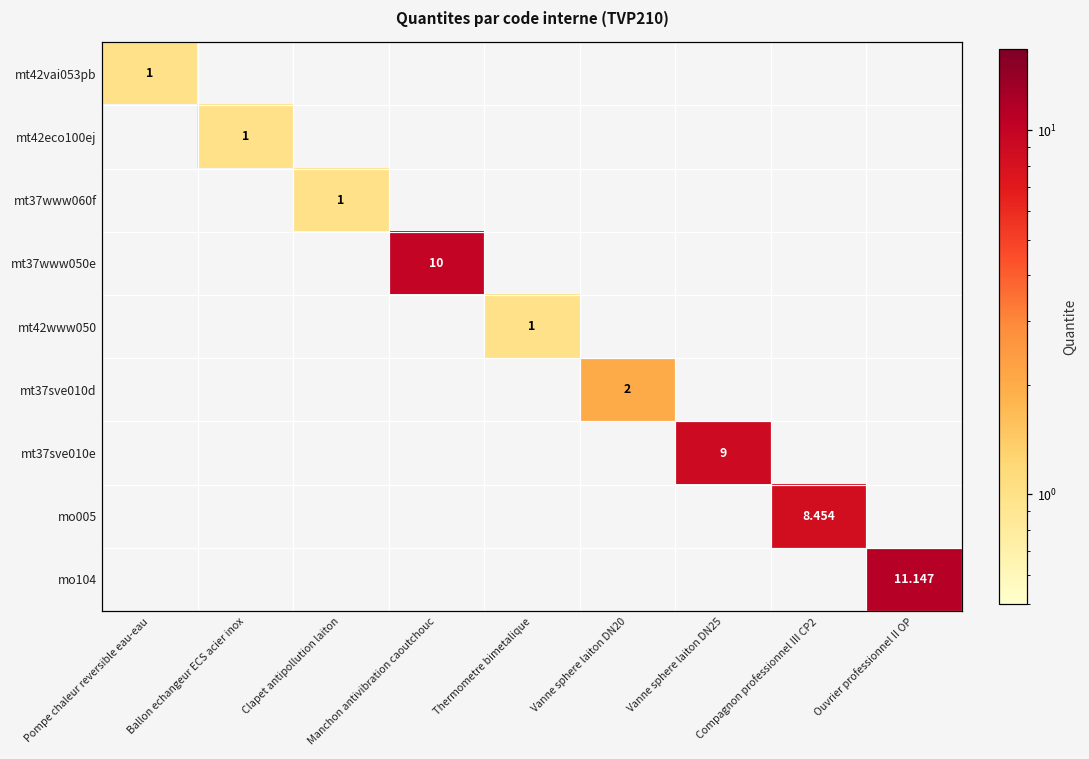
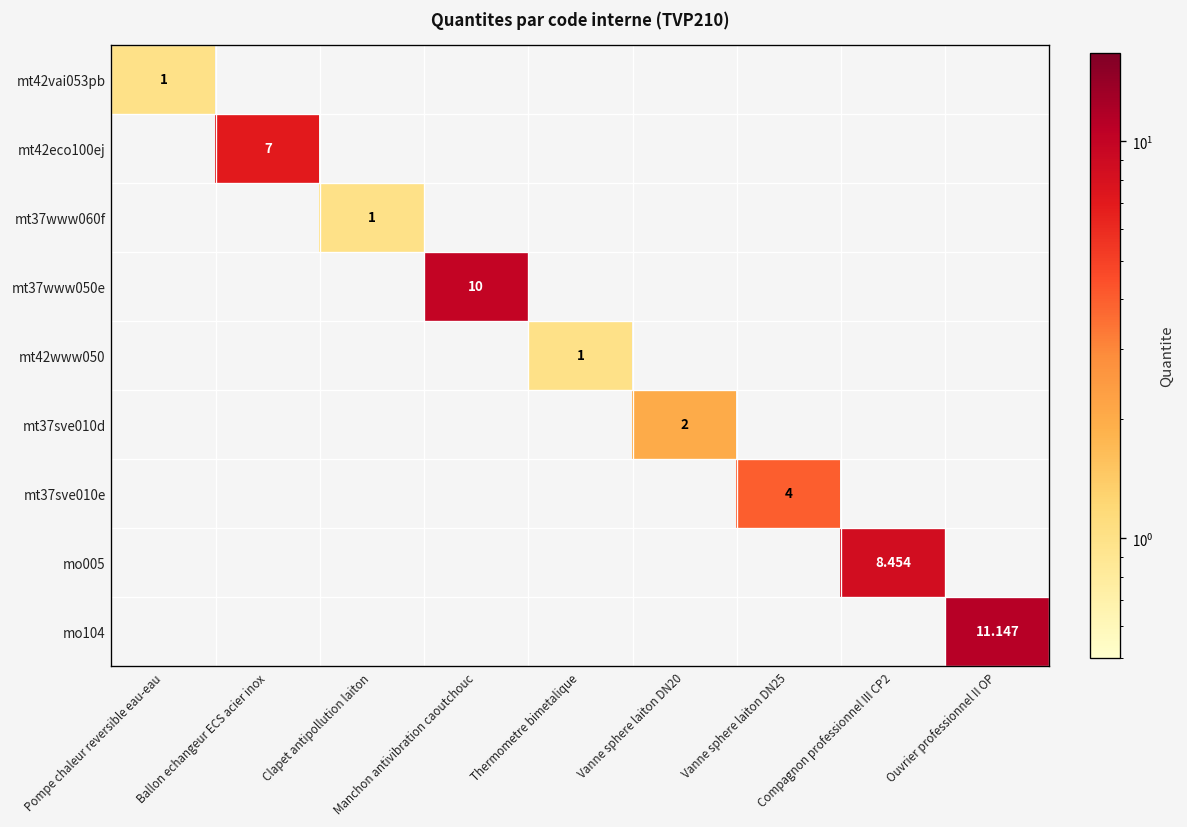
  {
    "mt42vai053pb": {
      "Pompe chaleur reversible eau-eau": 1
    },
    "mt42eco100ej": {
-     "Ballon echangeur ECS acier inox": 1
+     "Ballon echangeur ECS acier inox": 7
    },
    "mt37www060f": {
      "Clapet antipollution laiton": 1
    },
    "mt37www050e": {
      "Manchon antivibration caoutchouc": 10
    },
    "mt42www050": {
      "Thermometre bimetalique": 1
    },
    "mt37sve010d": {
      "Vanne sphere laiton DN20": 2
    },
    "mt37sve010e": {
-     "Vanne sphere laiton DN25": 9
+     "Vanne sphere laiton DN25": 4
    },
    "mo005": {
      "Compagnon professionnel III CP2": 8.454
    },
    "mo104": {
      "Ouvrier professionnel II OP": 11.147
    }
  }
